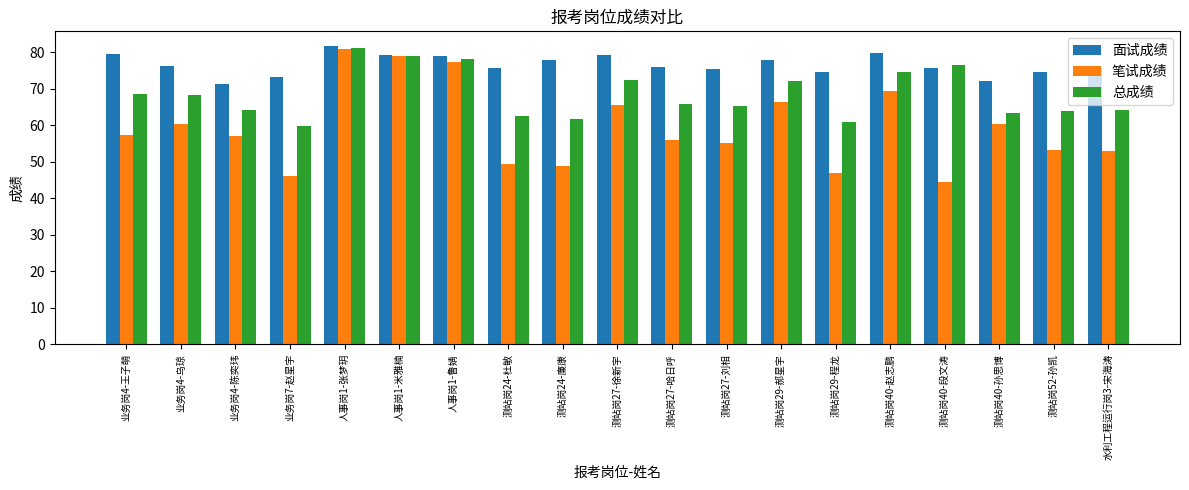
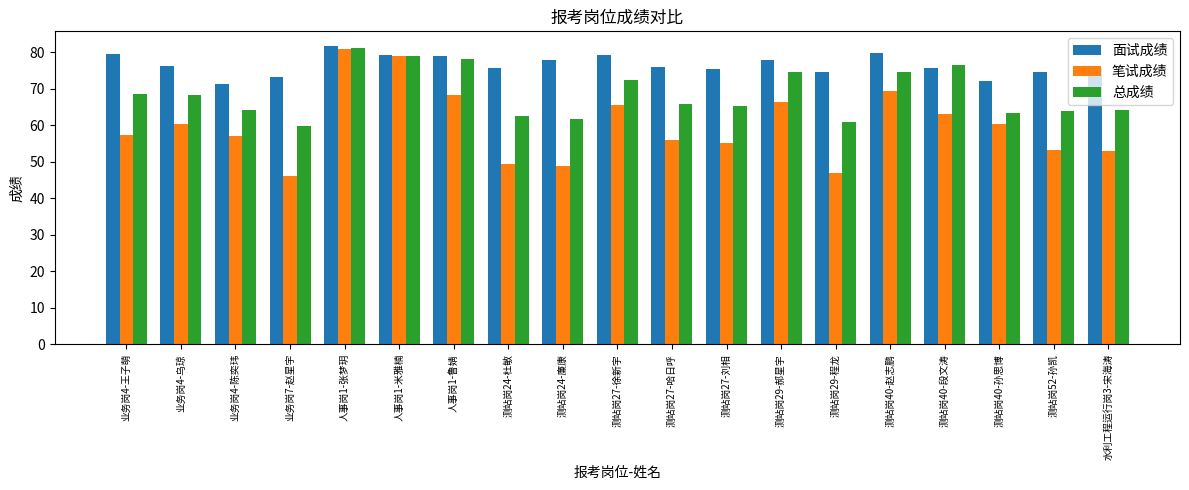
  {
    "面试成绩": {
      "业务岗4-王子萌": 80,
      "业务岗4-乌琼": 76,
      "业务岗4-陈奕玮": 71,
      "业务岗7-赵星宇": 73,
      "人事岗1-张梦玥": 82,
      "人事岗1-米雅楠": 79,
      "人事岗1-鲁婧": 79,
      "测站岗24-杜敏": 76,
      "测站岗24-廉康": 78,
      "测站岗27-徐新宇": 79,
      "测站岗27-哈日呼": 76,
      "测站岗27-刘相": 76,
      "测站岗29-郝星宇": 78,
      "测站岗29-程龙": 75,
      "测站岗40-赵志鹏": 80,
      "测站岗40-段文涛": 76,
      "测站岗40-孙思博": 72,
      "测站岗52-孙凯": 75
    },
    "笔试成绩": {
      "业务岗4-王子萌": 57,
      "业务岗4-乌琼": 60,
      "业务岗4-陈奕玮": 57,
      "业务岗7-赵星宇": 46,
      "人事岗1-张梦玥": 81,
      "人事岗1-米雅楠": 79,
-     "人事岗1-鲁婧": 77,
+     "人事岗1-鲁婧": 68,
      "测站岗24-杜敏": 49,
      "测站岗24-廉康": 49,
      "测站岗27-徐新宇": 66,
      "测站岗27-哈日呼": 56,
      "测站岗27-刘相": 55,
      "测站岗29-郝星宇": 66,
      "测站岗29-程龙": 47,
      "测站岗40-赵志鹏": 70,
-     "测站岗40-段文涛": 44,
+     "测站岗40-段文涛": 63,
      "测站岗40-孙思博": 60,
      "测站岗52-孙凯": 53,
      "水利工程运行岗3-宋海涛": 53
    },
    "总成绩": {
      "业务岗4-王子萌": 68,
      "业务岗4-乌琼": 68,
      "业务岗4-陈奕玮": 64,
      "业务岗7-赵星宇": 60,
      "人事岗1-张梦玥": 81,
      "人事岗1-米雅楠": 79,
      "人事岗1-鲁婧": 78,
      "测站岗24-杜敏": 62,
      "测站岗24-廉康": 62,
      "测站岗27-徐新宇": 72,
      "测站岗27-哈日呼": 66,
      "测站岗27-刘相": 65,
-     "测站岗29-郝星宇": 72,
+     "测站岗29-郝星宇": 75,
      "测站岗29-程龙": 61,
      "测站岗40-赵志鹏": 75,
      "测站岗40-段文涛": 77,
      "测站岗40-孙思博": 63,
      "测站岗52-孙凯": 64,
      "水利工程运行岗3-宋海涛": 64
    }
  }
